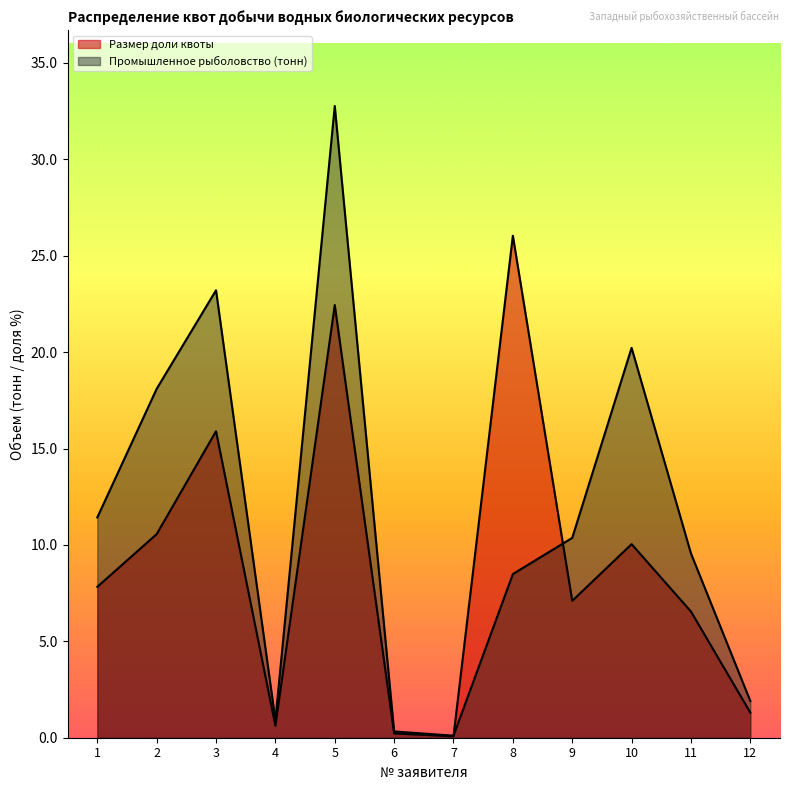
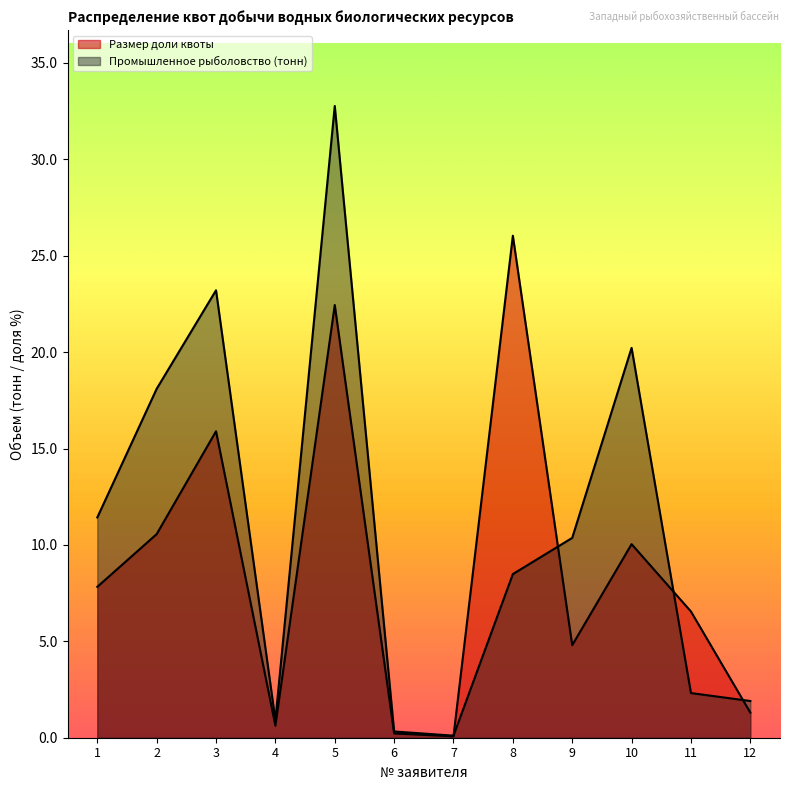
  {
    "Размер доли квоты": {
      "1": 7.8,
      "2": 10.6,
      "3": 15.9,
      "4": 0.6,
      "5": 22.4,
      "8": 26.0,
-     "9": 7.1,
+     "9": 4.8,
      "10": 10.0,
      "11": 6.5,
      "12": 1.3
    },
    "Промышленное рыболовство (тонн)": {
      "1": 11.4,
      "2": 18.1,
      "3": 23.2,
      "4": 0.9,
      "5": 32.8,
      "8": 8.5,
      "9": 10.4,
      "10": 20.2,
-     "11": 9.6,
+     "11": 2.3,
      "12": 1.9
    }
  }
